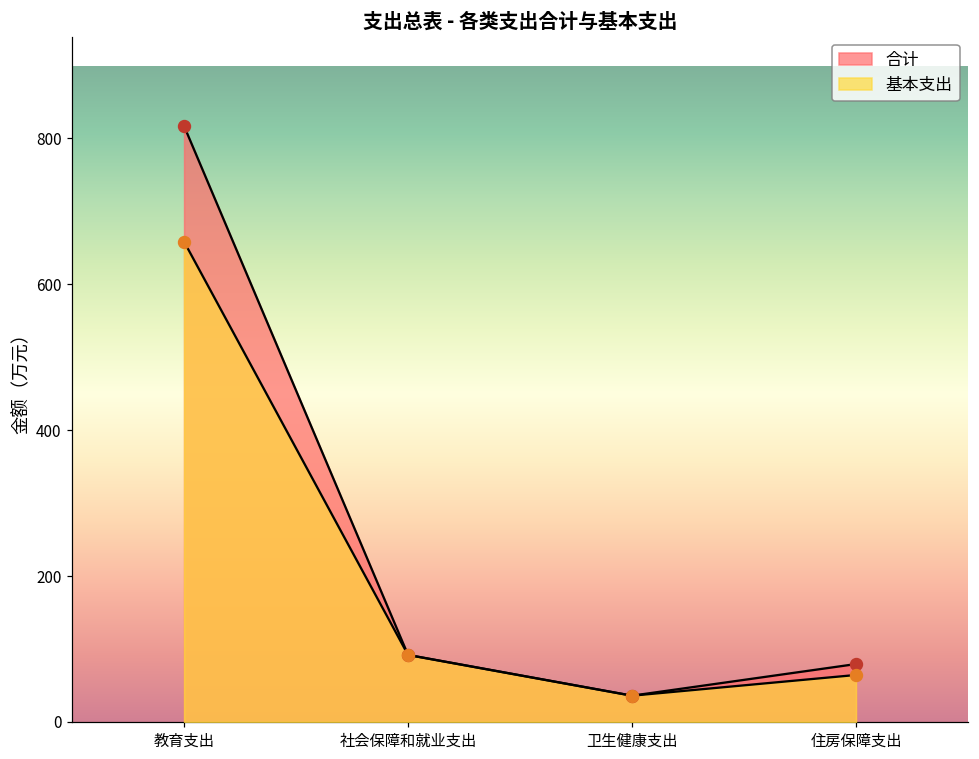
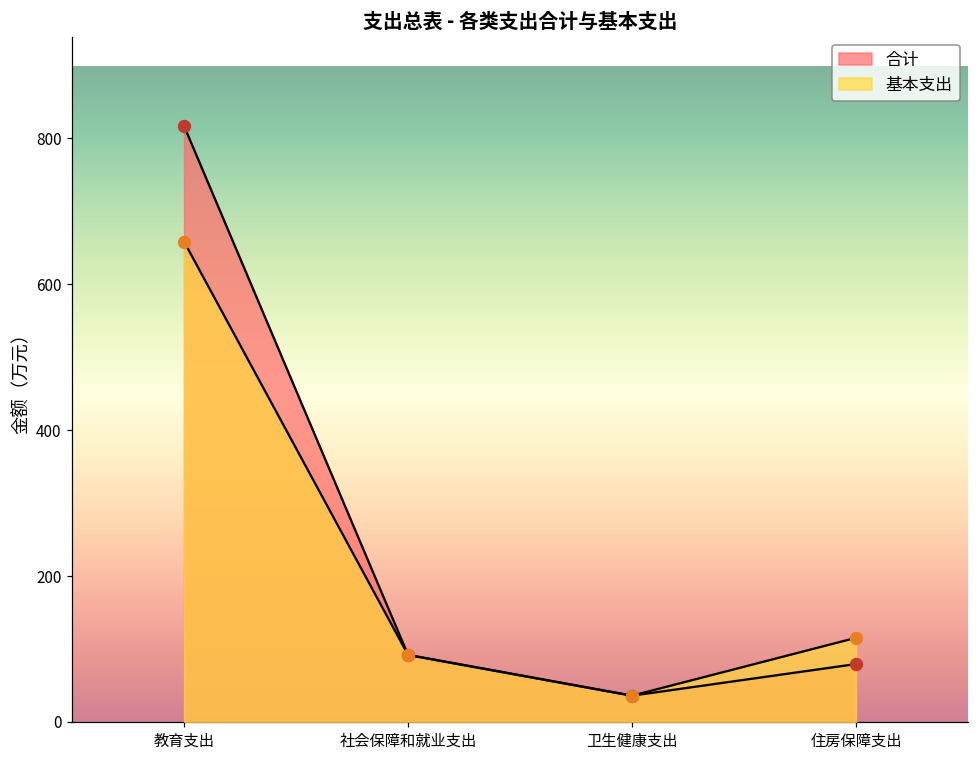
  {
    "合计": {
      "教育支出": 820,
      "住房保障支出": 80
    },
    "基本支出": {
      "教育支出": 660,
-     "住房保障支出": 60
+     "住房保障支出": 120
    }
  }
